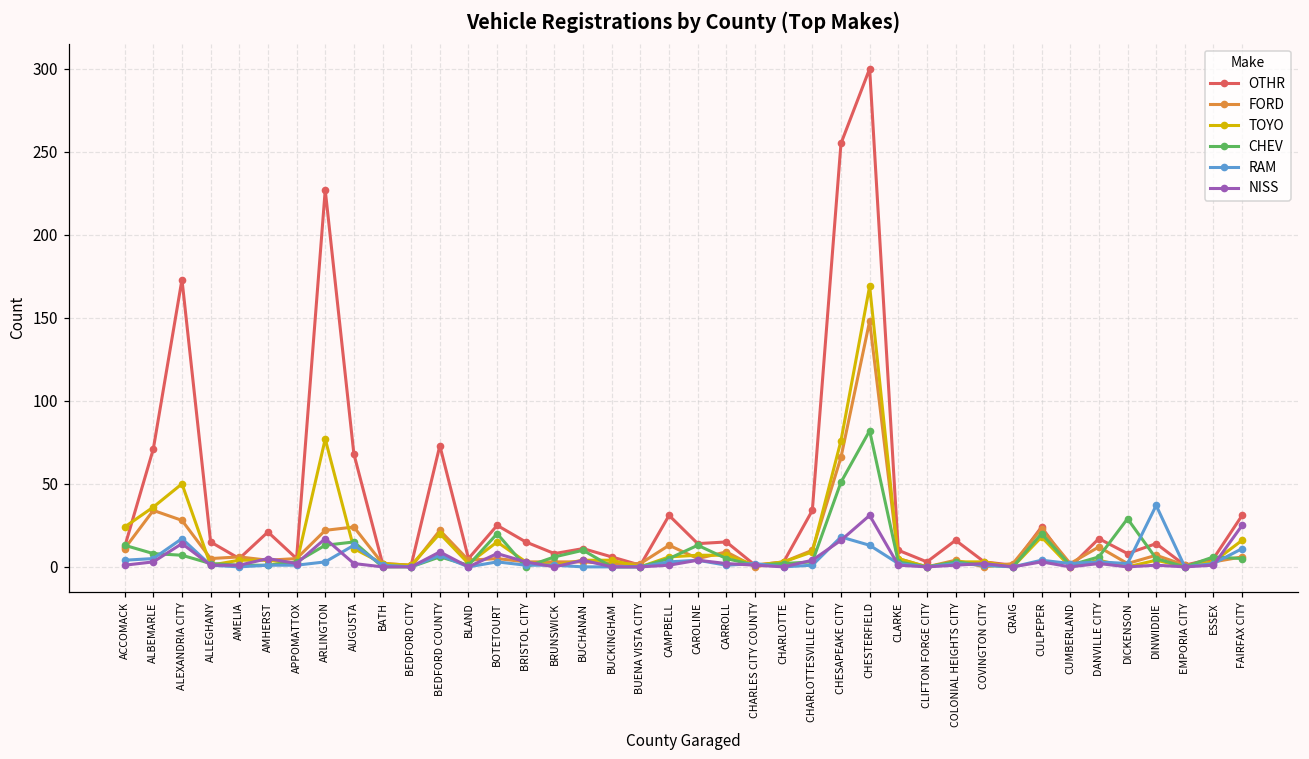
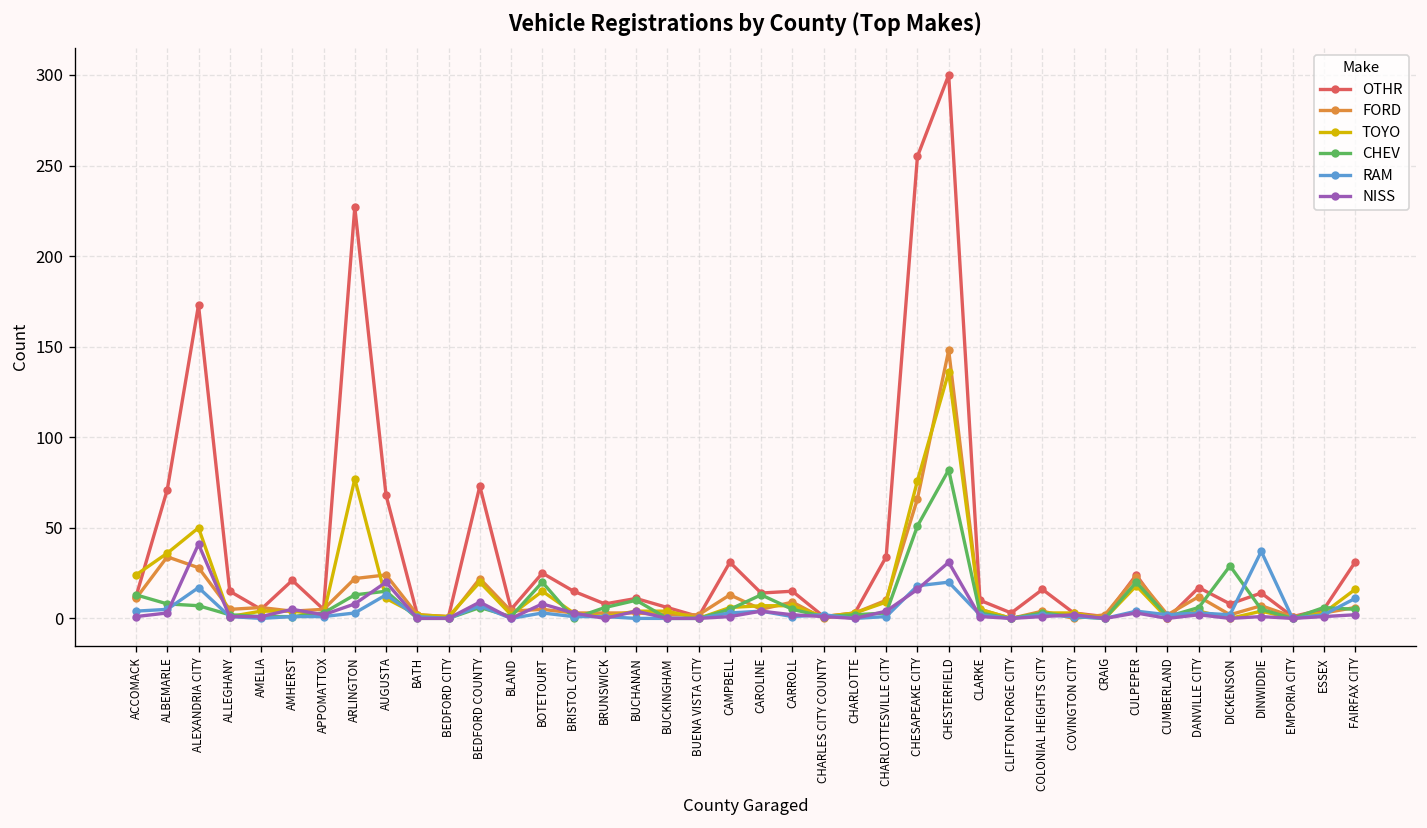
  {
    "TOYO": {
      "ACCOMACK": 24,
      "ALBEMARLE": 36,
      "ALEXANDRIA CITY": 50,
      "ARLINGTON": 77,
      "AUGUSTA": 11,
      "BEDFORD COUNTY": 20,
      "BOTETOURT": 15,
      "BUCKINGHAM": 4,
      "CAROLINE": 7,
      "CARROLL": 7,
      "CHESAPEAKE CITY": 76,
-     "CHESTERFIELD": 169,
+     "CHESTERFIELD": 136,
      "CULPEPER": 18,
      "FAIRFAX CITY": 16
    },
    "CHEV": {
      "ALBEMARLE": 8,
      "ALEXANDRIA CITY": 7,
      "ARLINGTON": 13,
      "AUGUSTA": 15,
      "BOTETOURT": 20,
      "BRUNSWICK": 6,
      "CARROLL": 5,
      "CHESAPEAKE CITY": 51,
      "CHESTERFIELD": 82,
      "CULPEPER": 20,
      "DANVILLE CITY": 6,
      "DICKENSON": 29
    },
    "RAM": {
      "ACCOMACK": 4,
      "ALBEMARLE": 5,
      "ALEXANDRIA CITY": 17,
      "ARLINGTON": 3,
      "AUGUSTA": 13,
      "BOTETOURT": 3,
      "BUCHANAN": 0,
      "CAMPBELL": 3,
      "CHARLOTTESVILLE CITY": 1,
      "CHESAPEAKE CITY": 18,
-     "CHESTERFIELD": 13,
+     "CHESTERFIELD": 20,
      "DINWIDDIE": 37,
      "FAIRFAX CITY": 11
    },
    "NISS": {
      "ACCOMACK": 1,
      "ALBEMARLE": 3,
-     "ALEXANDRIA CITY": 14,
-     "ARLINGTON": 17,
-     "AUGUSTA": 2,
+     "ALEXANDRIA CITY": 41,
+     "ARLINGTON": 8,
+     "AUGUSTA": 20,
      "BEDFORD COUNTY": 9,
      "BOTETOURT": 8,
      "CAMPBELL": 1,
      "CHESAPEAKE CITY": 16,
      "CHESTERFIELD": 31,
      "DINWIDDIE": 1,
-     "FAIRFAX CITY": 25
+     "FAIRFAX CITY": 2
    }
  }
